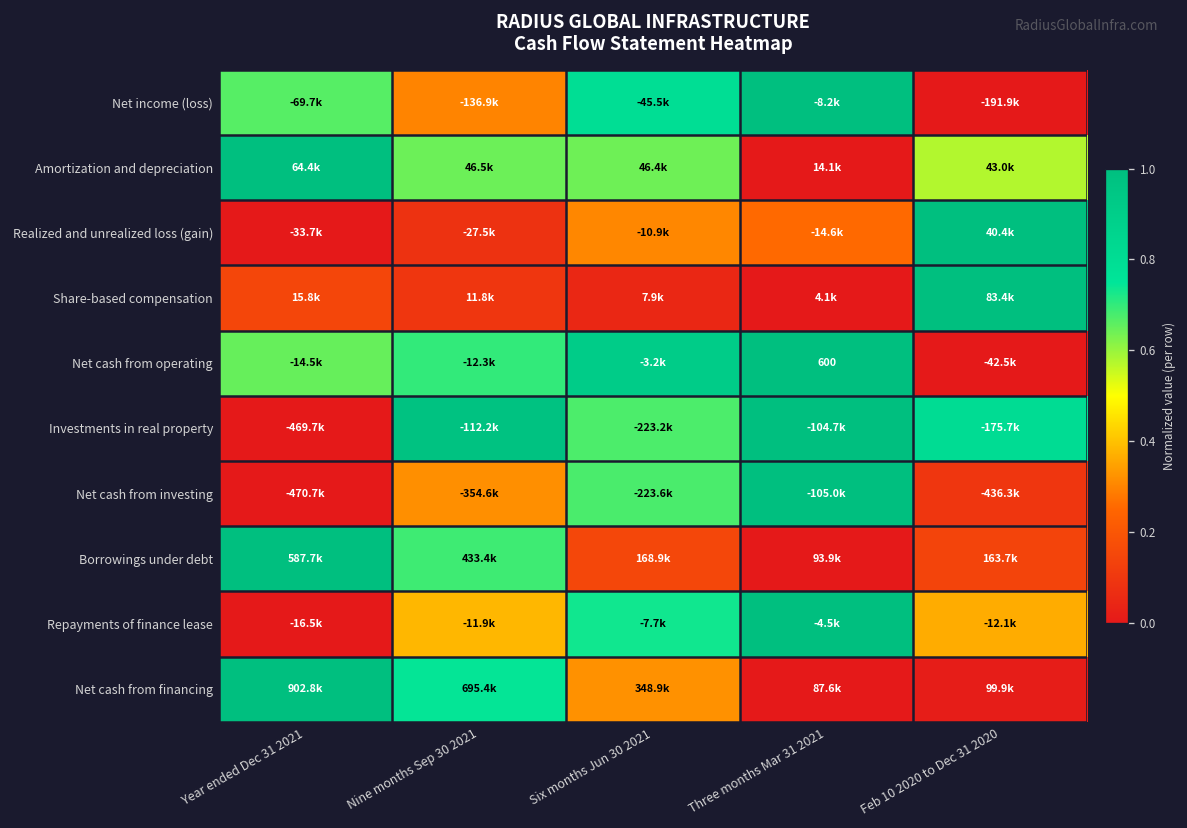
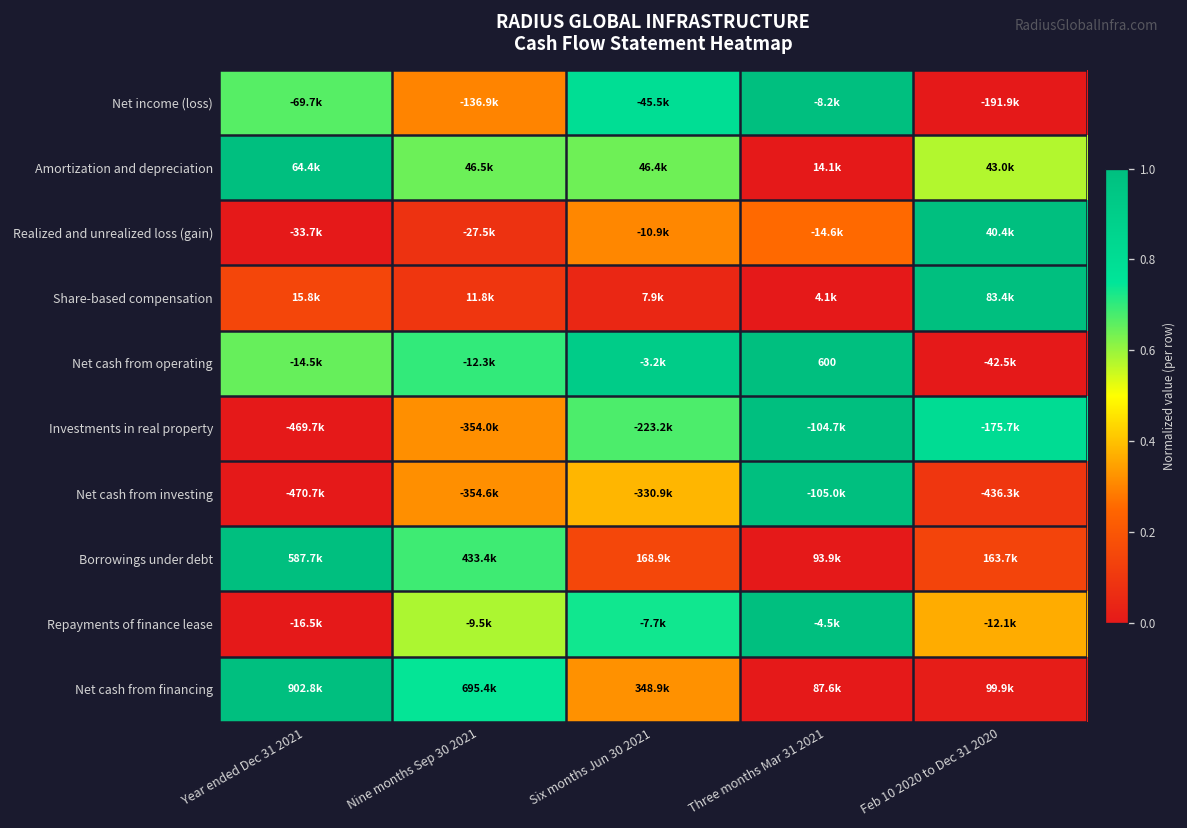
  {
    "Net income (loss)": {
      "Year ended Dec 31 2021": "-69.7k",
      "Nine months Sep 30 2021": "-136.9k",
      "Six months Jun 30 2021": "-45.5k",
      "Three months Mar 31 2021": "-8.2k",
      "Feb 10 2020 to Dec 31 2020": "-191.9k"
    },
    "Amortization and depreciation": {
      "Year ended Dec 31 2021": "64.4k",
      "Nine months Sep 30 2021": "46.5k",
      "Six months Jun 30 2021": "46.4k",
      "Three months Mar 31 2021": "14.1k",
      "Feb 10 2020 to Dec 31 2020": "43.0k"
    },
    "Realized and unrealized loss (gain)": {
      "Year ended Dec 31 2021": "-33.7k",
      "Nine months Sep 30 2021": "-27.5k",
      "Six months Jun 30 2021": "-10.9k",
      "Three months Mar 31 2021": "-14.6k",
      "Feb 10 2020 to Dec 31 2020": "40.4k"
    },
    "Share-based compensation": {
      "Year ended Dec 31 2021": "15.8k",
      "Nine months Sep 30 2021": "11.8k",
      "Six months Jun 30 2021": "7.9k",
      "Three months Mar 31 2021": "4.1k",
      "Feb 10 2020 to Dec 31 2020": "83.4k"
    },
    "Net cash from operating": {
      "Year ended Dec 31 2021": "-14.5k",
      "Nine months Sep 30 2021": "-12.3k",
      "Six months Jun 30 2021": "-3.2k",
      "Three months Mar 31 2021": "600",
      "Feb 10 2020 to Dec 31 2020": "-42.5k"
    },
    "Investments in real property": {
      "Year ended Dec 31 2021": "-469.7k",
-     "Nine months Sep 30 2021": "-112.2k",
+     "Nine months Sep 30 2021": "-354.0k",
      "Six months Jun 30 2021": "-223.2k",
      "Three months Mar 31 2021": "-104.7k",
      "Feb 10 2020 to Dec 31 2020": "-175.7k"
    },
    "Net cash from investing": {
      "Year ended Dec 31 2021": "-470.7k",
      "Nine months Sep 30 2021": "-354.6k",
-     "Six months Jun 30 2021": "-223.6k",
+     "Six months Jun 30 2021": "-330.9k",
      "Three months Mar 31 2021": "-105.0k",
      "Feb 10 2020 to Dec 31 2020": "-436.3k"
    },
    "Borrowings under debt": {
      "Year ended Dec 31 2021": "587.7k",
      "Nine months Sep 30 2021": "433.4k",
      "Six months Jun 30 2021": "168.9k",
      "Three months Mar 31 2021": "93.9k",
      "Feb 10 2020 to Dec 31 2020": "163.7k"
    },
    "Repayments of finance lease": {
      "Year ended Dec 31 2021": "-16.5k",
-     "Nine months Sep 30 2021": "-11.9k",
+     "Nine months Sep 30 2021": "-9.5k",
      "Six months Jun 30 2021": "-7.7k",
      "Three months Mar 31 2021": "-4.5k",
      "Feb 10 2020 to Dec 31 2020": "-12.1k"
    },
    "Net cash from financing": {
      "Year ended Dec 31 2021": "902.8k",
      "Nine months Sep 30 2021": "695.4k",
      "Six months Jun 30 2021": "348.9k",
      "Three months Mar 31 2021": "87.6k",
      "Feb 10 2020 to Dec 31 2020": "99.9k"
    }
  }
